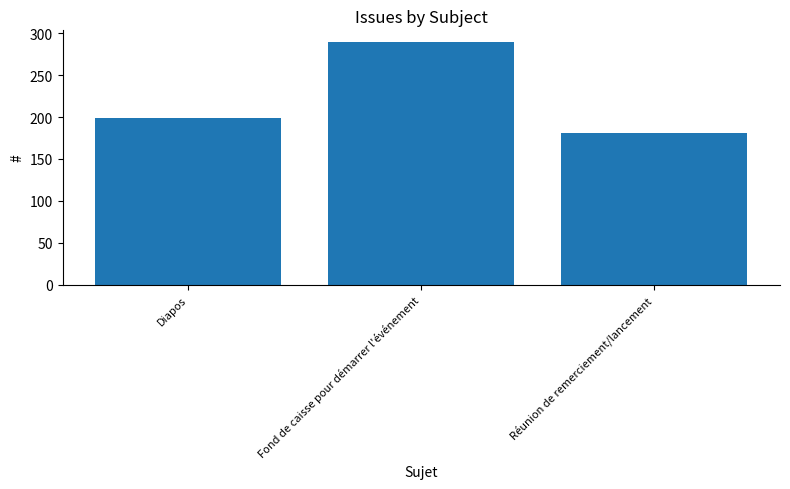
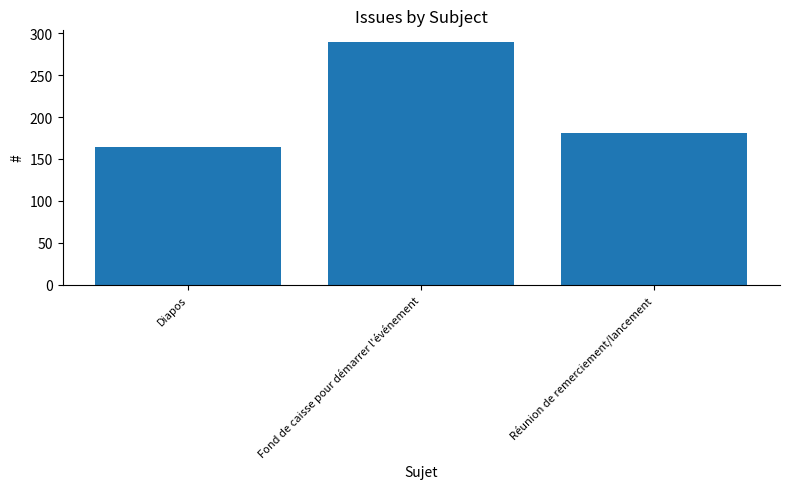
  {
-   "Diapos": 200,
+   "Diapos": 160,
    "Fond de caisse pour démarrer l'événement": 290,
    "Réunion de remerciement/lancement": 180
  }
